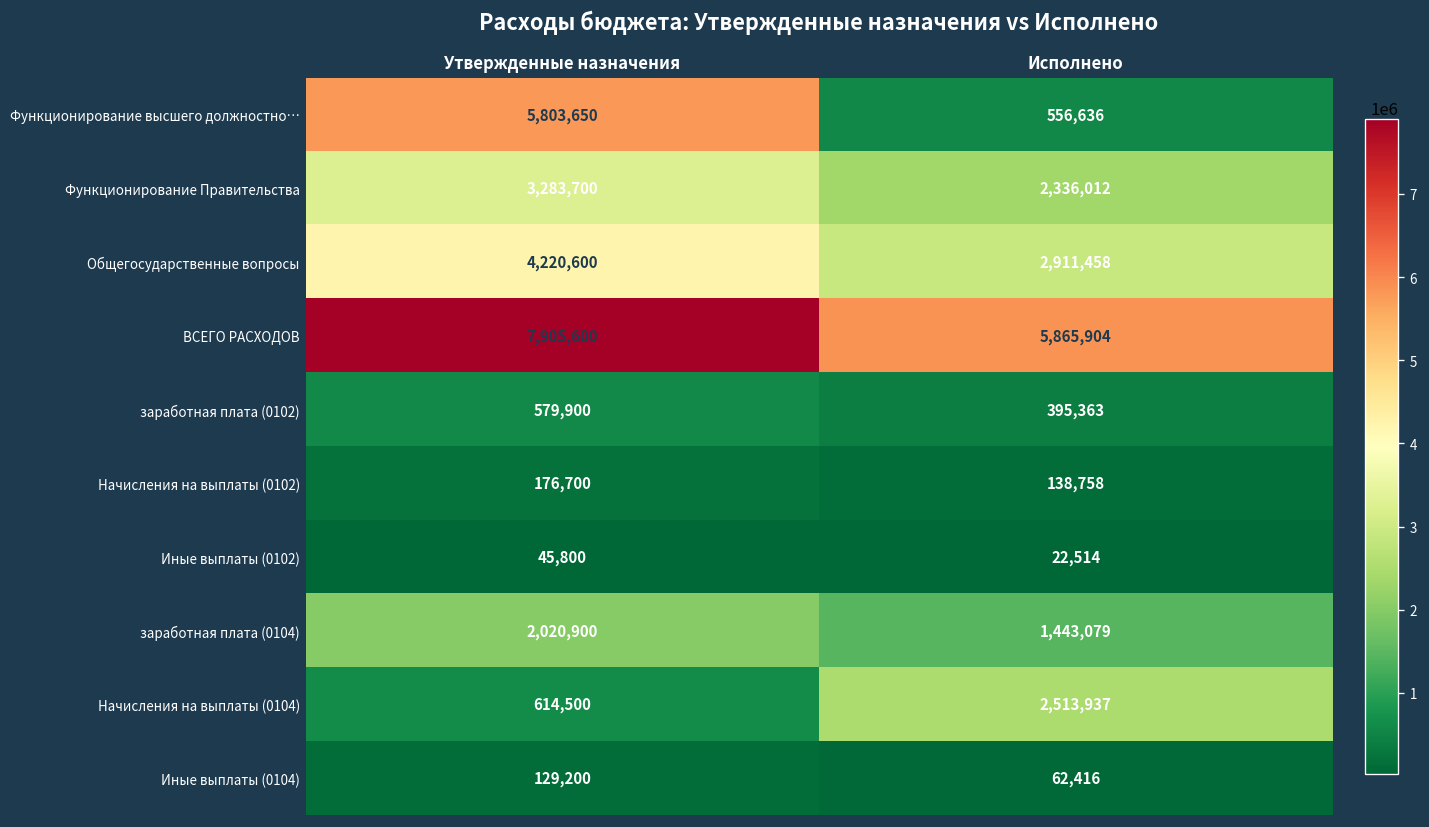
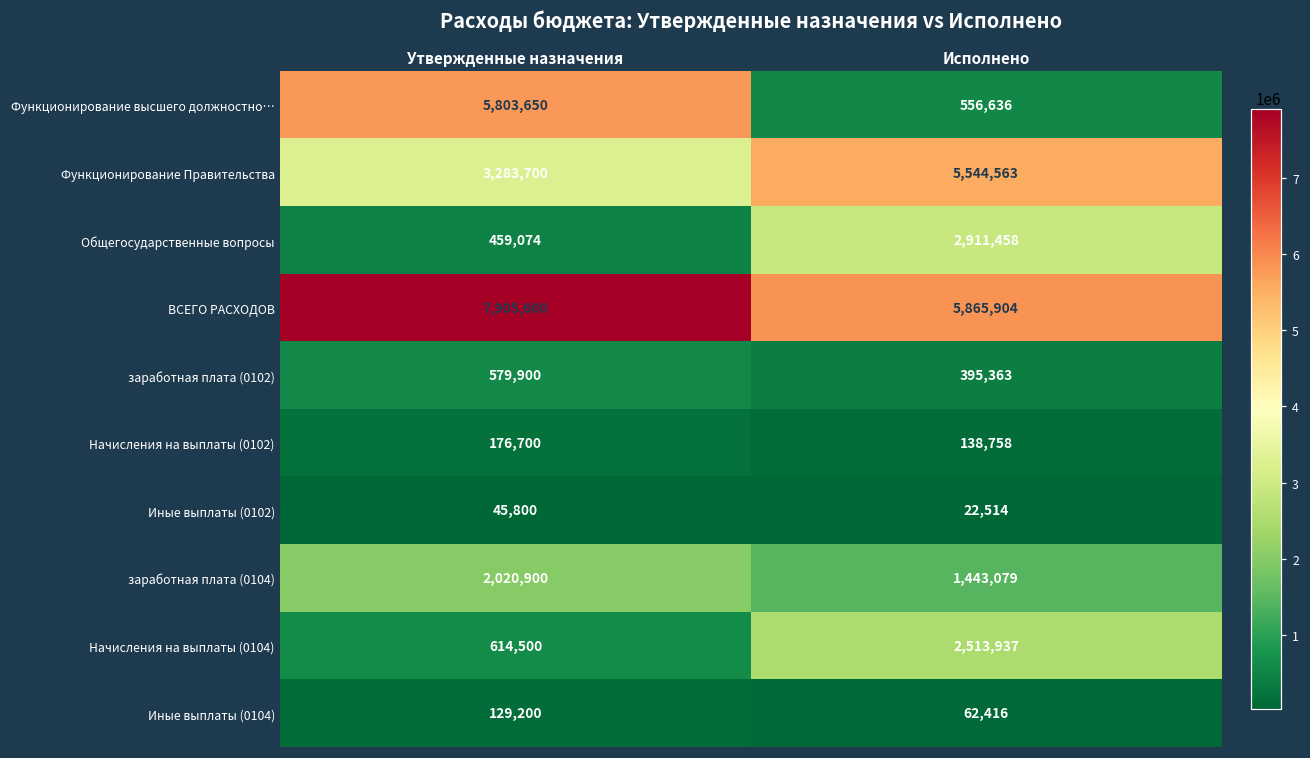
  {
    "Функционирование высшего должностно…": {
      "Утвержденные назначения": "5,803,650",
      "Исполнено": "556,636"
    },
    "Функционирование Правительства": {
      "Утвержденные назначения": "3,283,700",
-     "Исполнено": "2,336,012"
+     "Исполнено": "5,544,563"
    },
    "Общегосударственные вопросы": {
-     "Утвержденные назначения": "4,220,600",
+     "Утвержденные назначения": "459,074",
      "Исполнено": "2,911,458"
    },
    "ВСЕГО РАСХОДОВ": {
      "Утвержденные назначения": "7,905,600",
      "Исполнено": "5,865,904"
    },
    "заработная плата (0102)": {
      "Утвержденные назначения": "579,900",
      "Исполнено": "395,363"
    },
    "Начисления на выплаты (0102)": {
      "Утвержденные назначения": "176,700",
      "Исполнено": "138,758"
    },
    "Иные выплаты (0102)": {
      "Утвержденные назначения": "45,800",
      "Исполнено": "22,514"
    },
    "заработная плата (0104)": {
      "Утвержденные назначения": "2,020,900",
      "Исполнено": "1,443,079"
    },
    "Начисления на выплаты (0104)": {
      "Утвержденные назначения": "614,500",
      "Исполнено": "2,513,937"
    },
    "Иные выплаты (0104)": {
      "Утвержденные назначения": "129,200",
      "Исполнено": "62,416"
    }
  }
